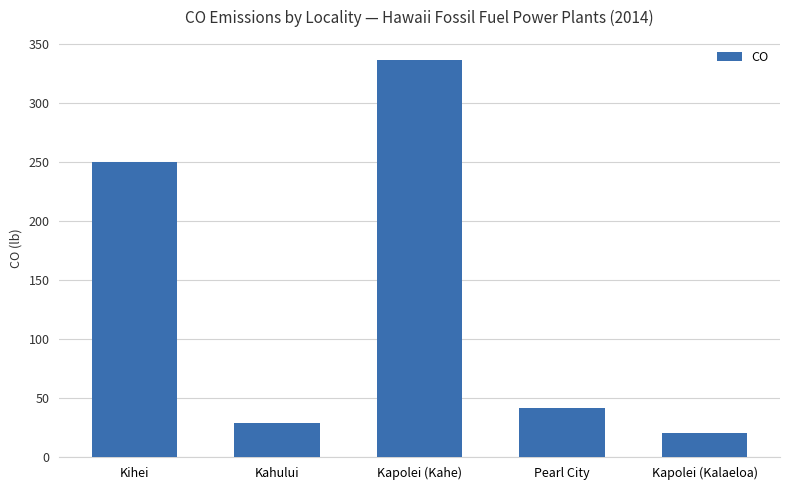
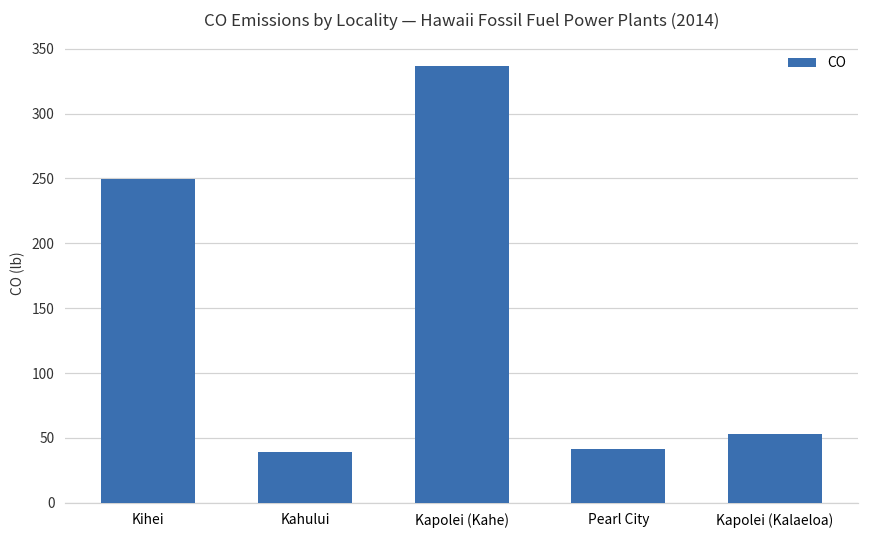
  {
    "Kihei": 250,
-   "Kahului": 29,
+   "Kahului": 39,
    "Kapolei (Kahe)": 337,
    "Pearl City": 41,
-   "Kapolei (Kalaeloa)": 21
+   "Kapolei (Kalaeloa)": 53
  }
